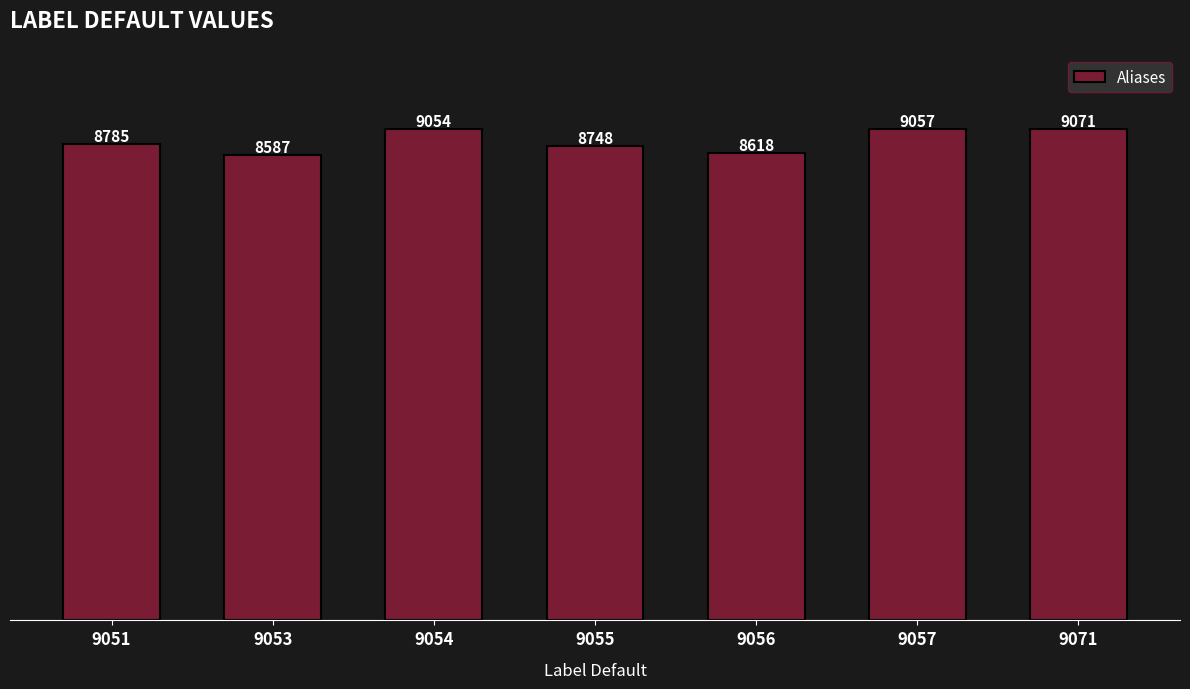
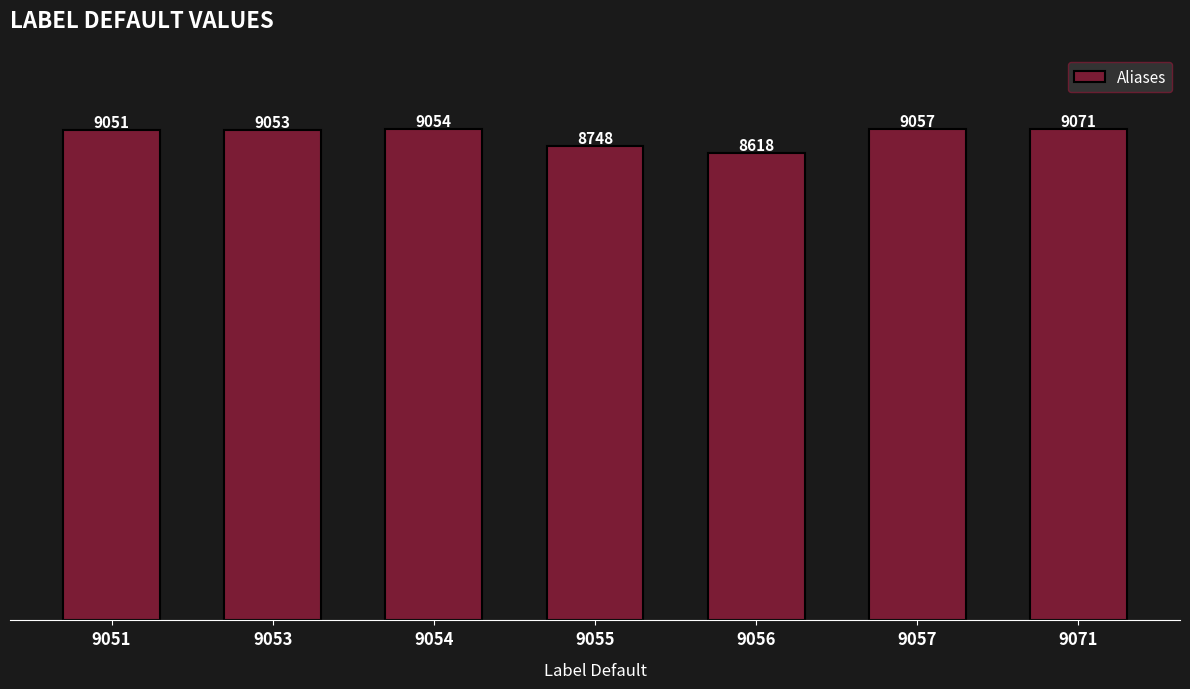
  {
-   "9051": 8785,
-   "9053": 8587,
+   "9051": 9051,
+   "9053": 9053,
    "9054": 9054,
    "9055": 8748,
    "9056": 8618,
    "9057": 9057,
    "9071": 9071
  }
